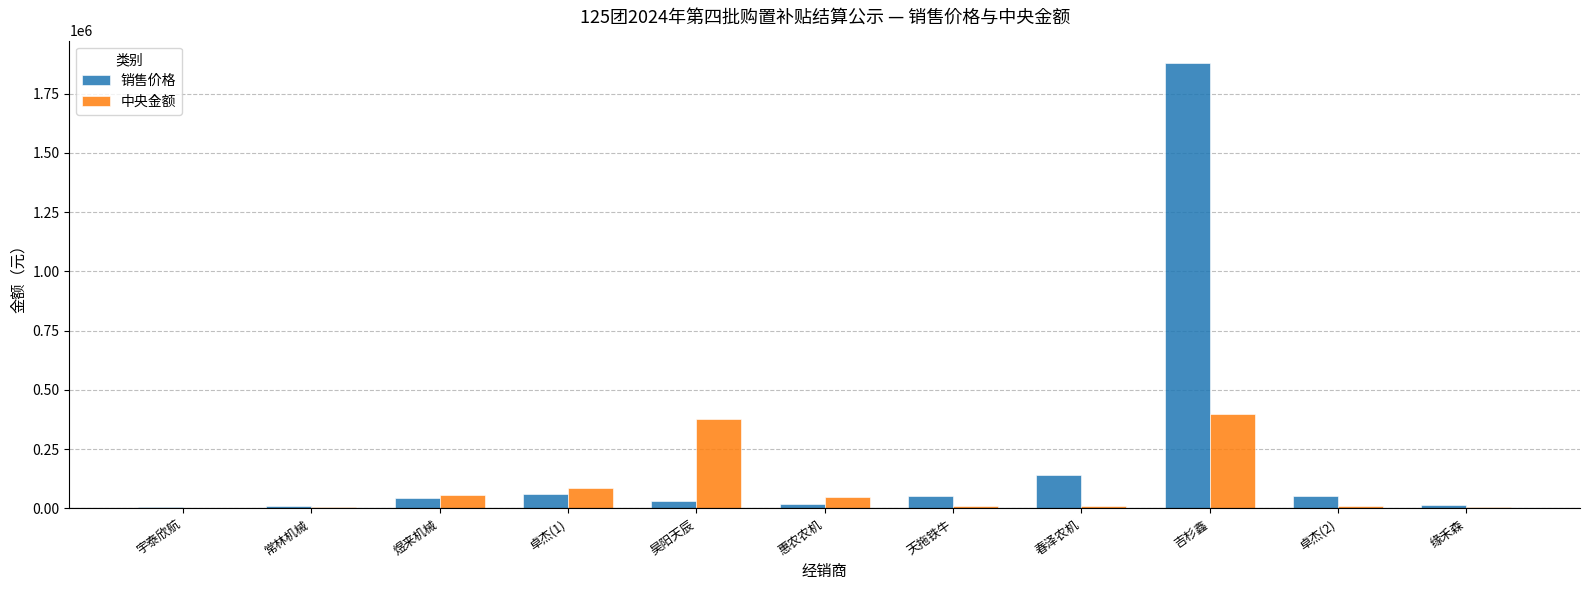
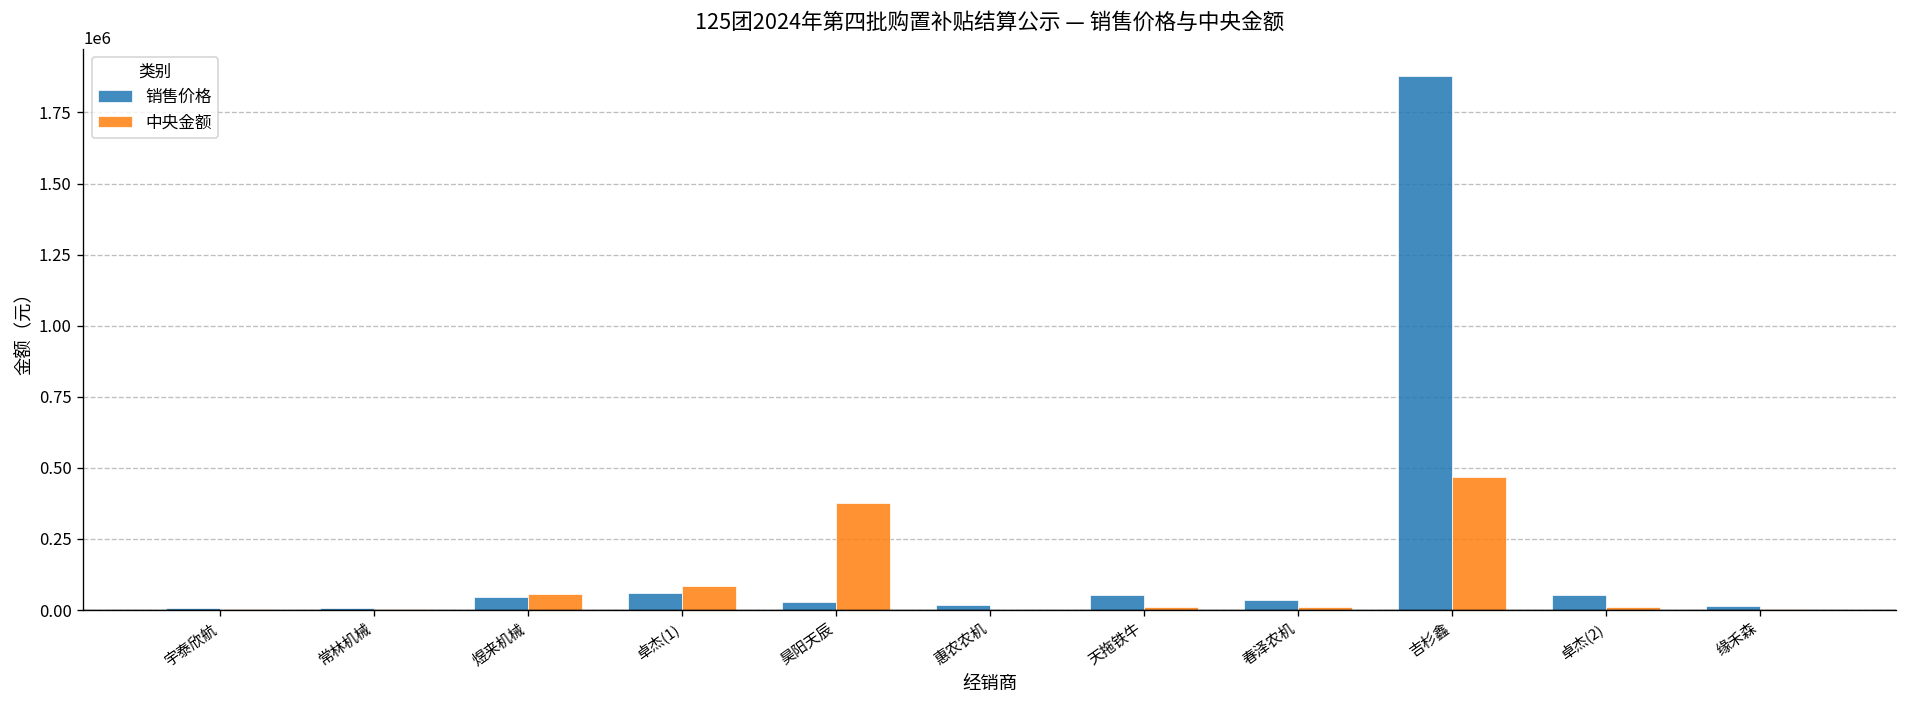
  {
    "销售价格": {
      "煜来机械": 50000,
      "卓杰(1)": 60000,
      "昊阳天辰": 30000,
      "惠农农机": 20000,
      "天拖铁牛": 50000,
-     "春泽农机": 140000,
+     "春泽农机": 40000,
      "吉杉鑫": 1880000,
      "卓杰(2)": 50000,
      "缘禾森": 10000
    },
    "中央金额": {
      "煜来机械": 60000,
      "卓杰(1)": 90000,
      "昊阳天辰": 380000,
-     "惠农农机": 50000,
-     "吉杉鑫": 400000
+     "惠农农机": 0,
+     "吉杉鑫": 470000
    }
  }
